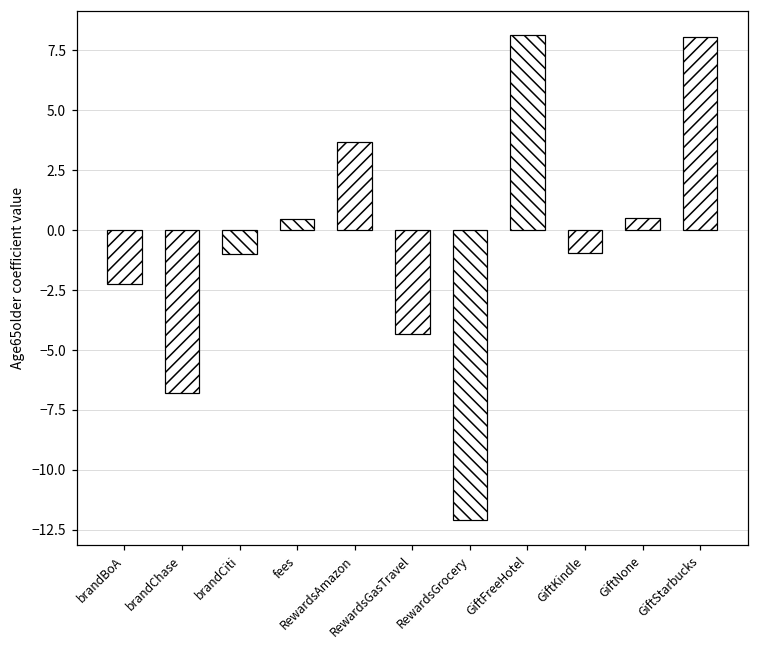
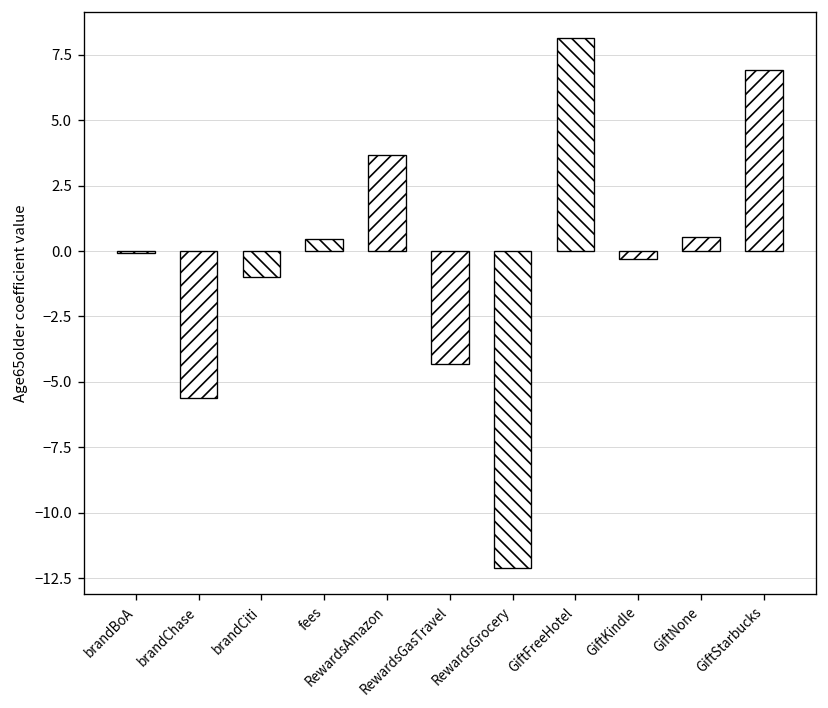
  {
-   "brandBoA": -2.3,
-   "brandChase": -6.8,
+   "brandBoA": -0.1,
+   "brandChase": -5.6,
    "brandCiti": -1.0,
    "fees": 0.5,
    "RewardsAmazon": 3.7,
    "RewardsGasTravel": -4.3,
    "RewardsGrocery": -12.1,
    "GiftFreeHotel": 8.1,
-   "GiftKindle": -1.0,
+   "GiftKindle": -0.3,
    "GiftNone": 0.5,
-   "GiftStarbucks": 8.1
+   "GiftStarbucks": 6.9
  }
